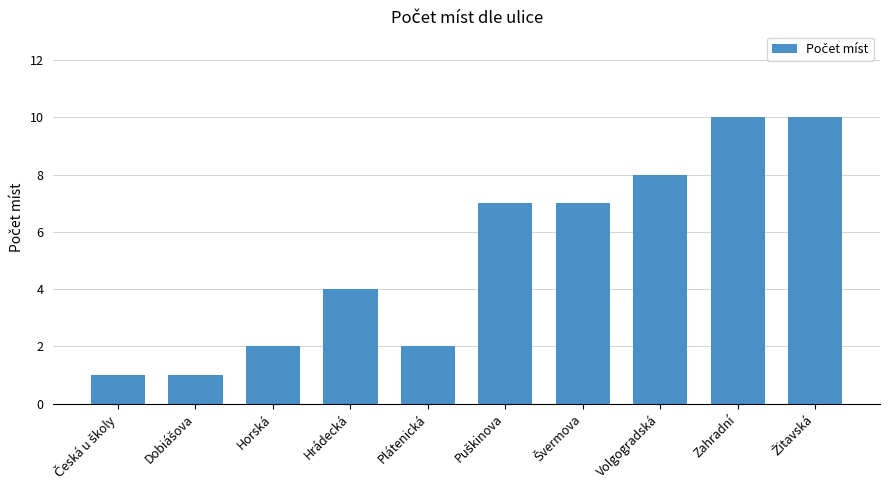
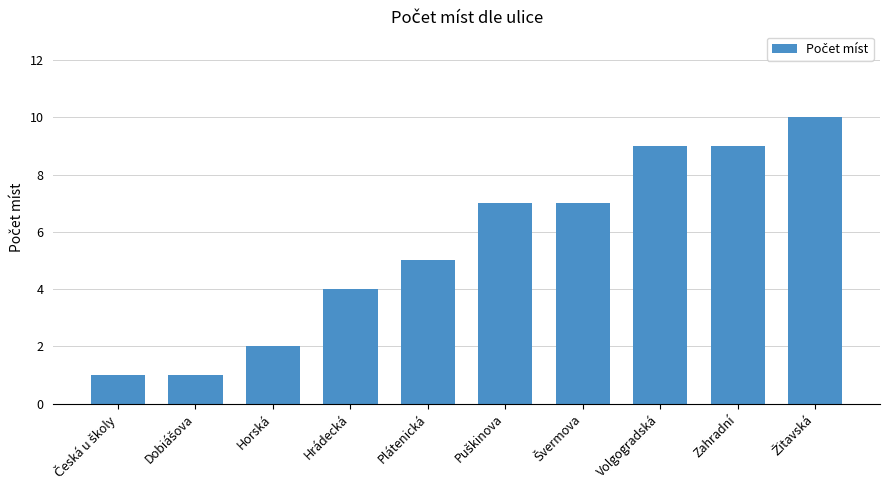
  {
    "Česká u školy": 1,
    "Dobiášova": 1,
    "Horská": 2,
    "Hrádecká": 4,
-   "Plátenická": 2,
+   "Plátenická": 5,
    "Puškinova": 7,
    "Švermova": 7,
-   "Volgogradská": 8,
-   "Zahradní": 10,
+   "Volgogradská": 9,
+   "Zahradní": 9,
    "Žitavská": 10
  }
